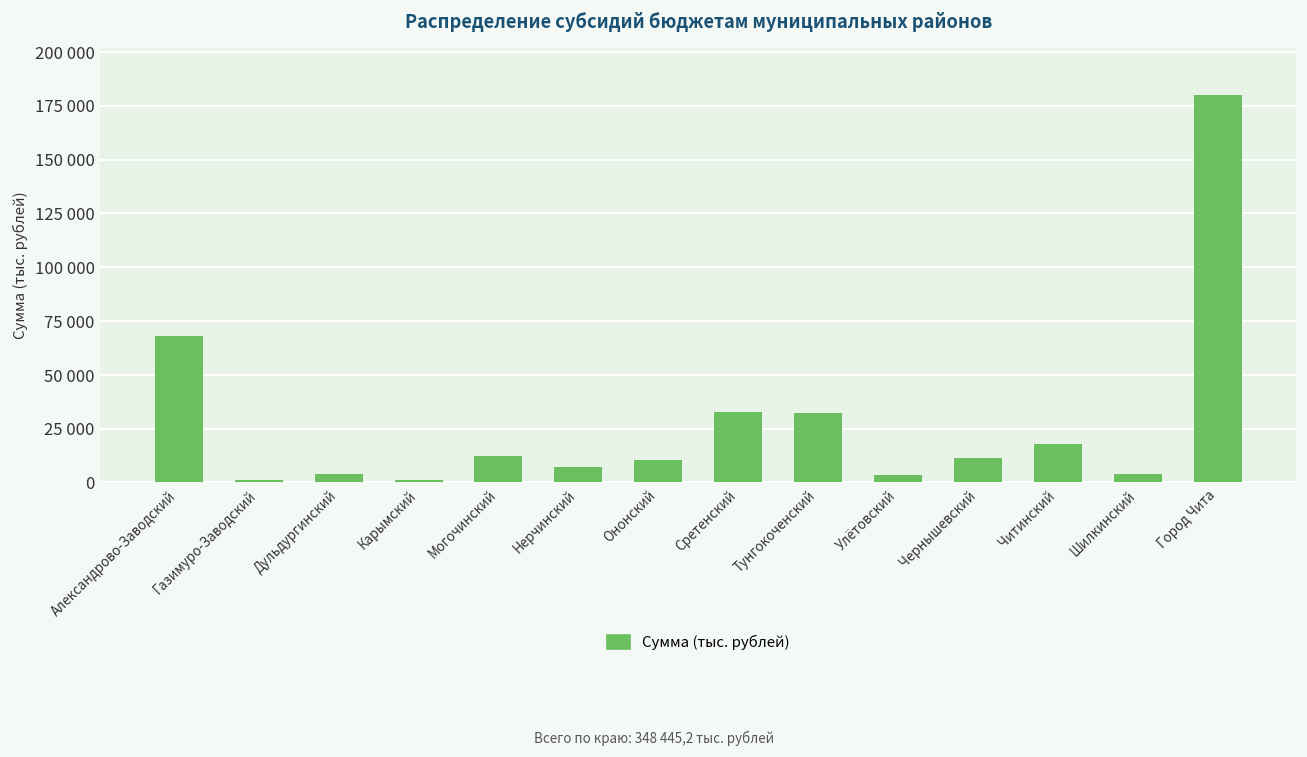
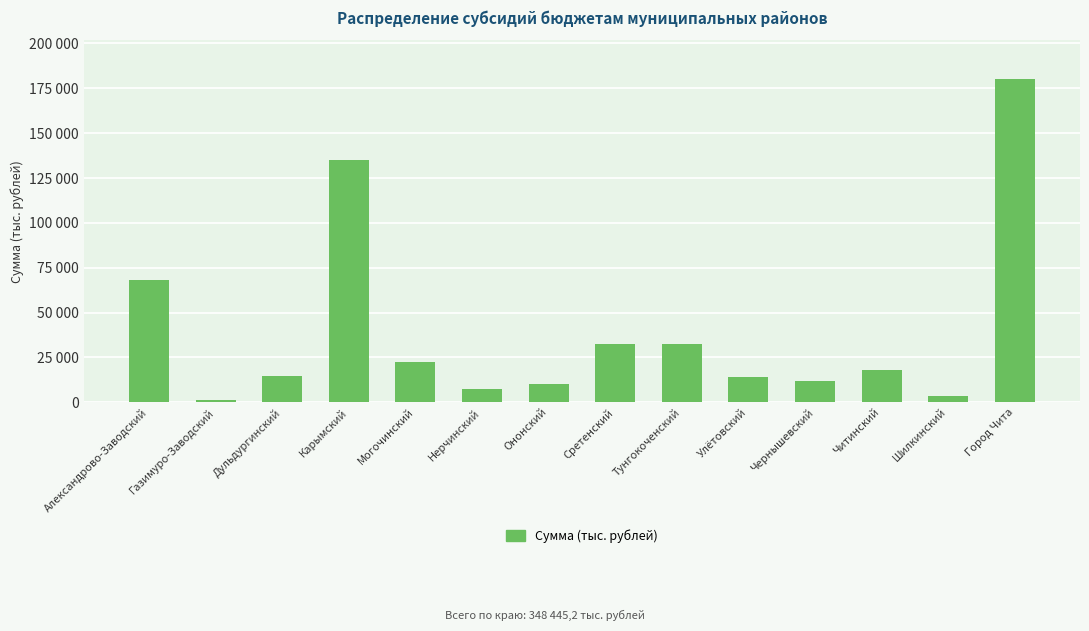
  {
    "Александрово-Заводский": 68000,
-   "Дульдургинский": 4000,
-   "Карымский": 1000,
-   "Могочинский": 12000,
+   "Дульдургинский": 15000,
+   "Карымский": 135000,
+   "Могочинский": 22000,
    "Нерчинский": 7000,
    "Ононский": 10000,
    "Сретенский": 33000,
    "Тунгокоченский": 32000,
-   "Улётовский": 3000,
+   "Улётовский": 14000,
    "Чернышевский": 12000,
    "Читинский": 18000,
    "Шилкинский": 4000,
    "Город Чита": 180000
  }
